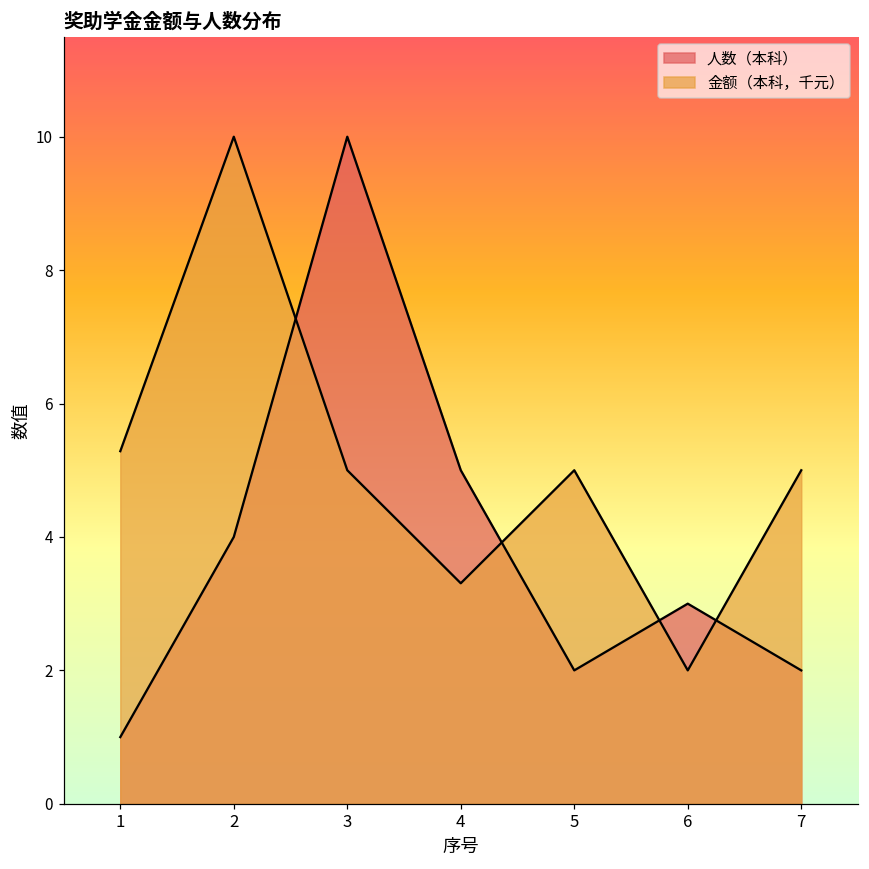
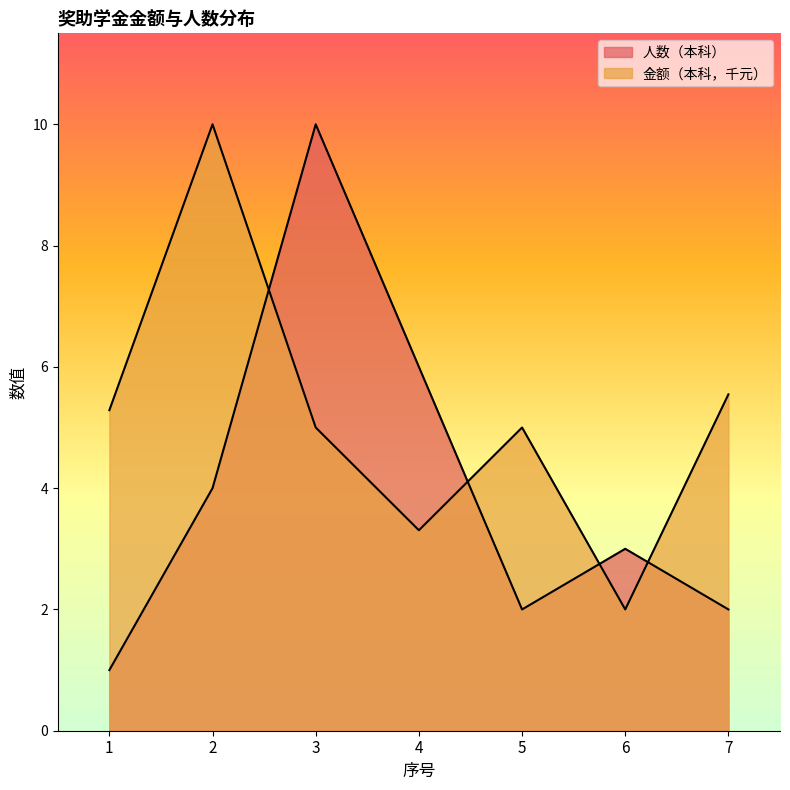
  {
    "人数（本科）": {
      "1": 1,
      "2": 4,
      "3": 10,
-     "4": 5,
+     "4": 6,
      "5": 2,
      "6": 3,
      "7": 2
    },
    "金额（本科，千元）": {
      "1": 5.3,
      "2": 10.0,
      "3": 5.0,
      "4": 3.3,
      "5": 5.0,
      "6": 2.0,
-     "7": 5.0
+     "7": 5.5
    }
  }
